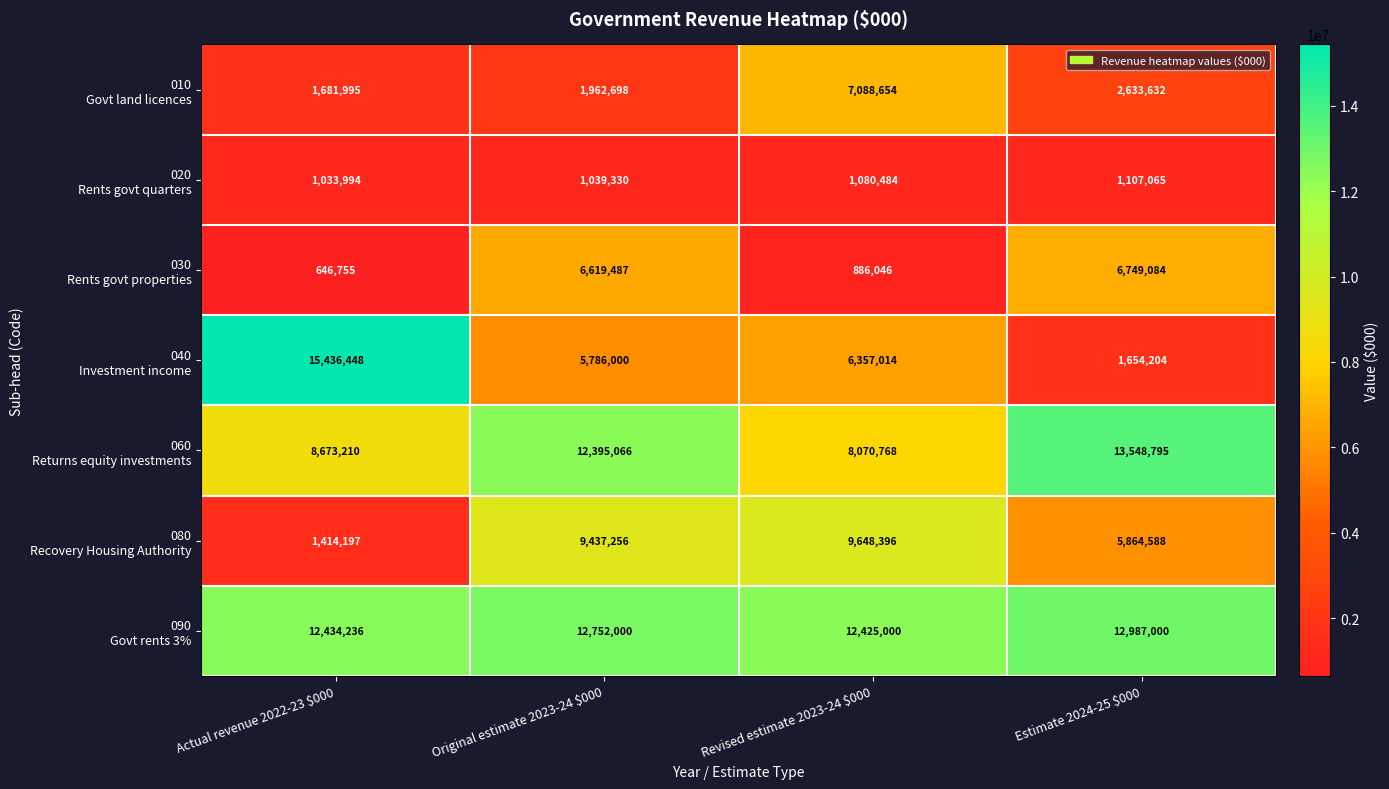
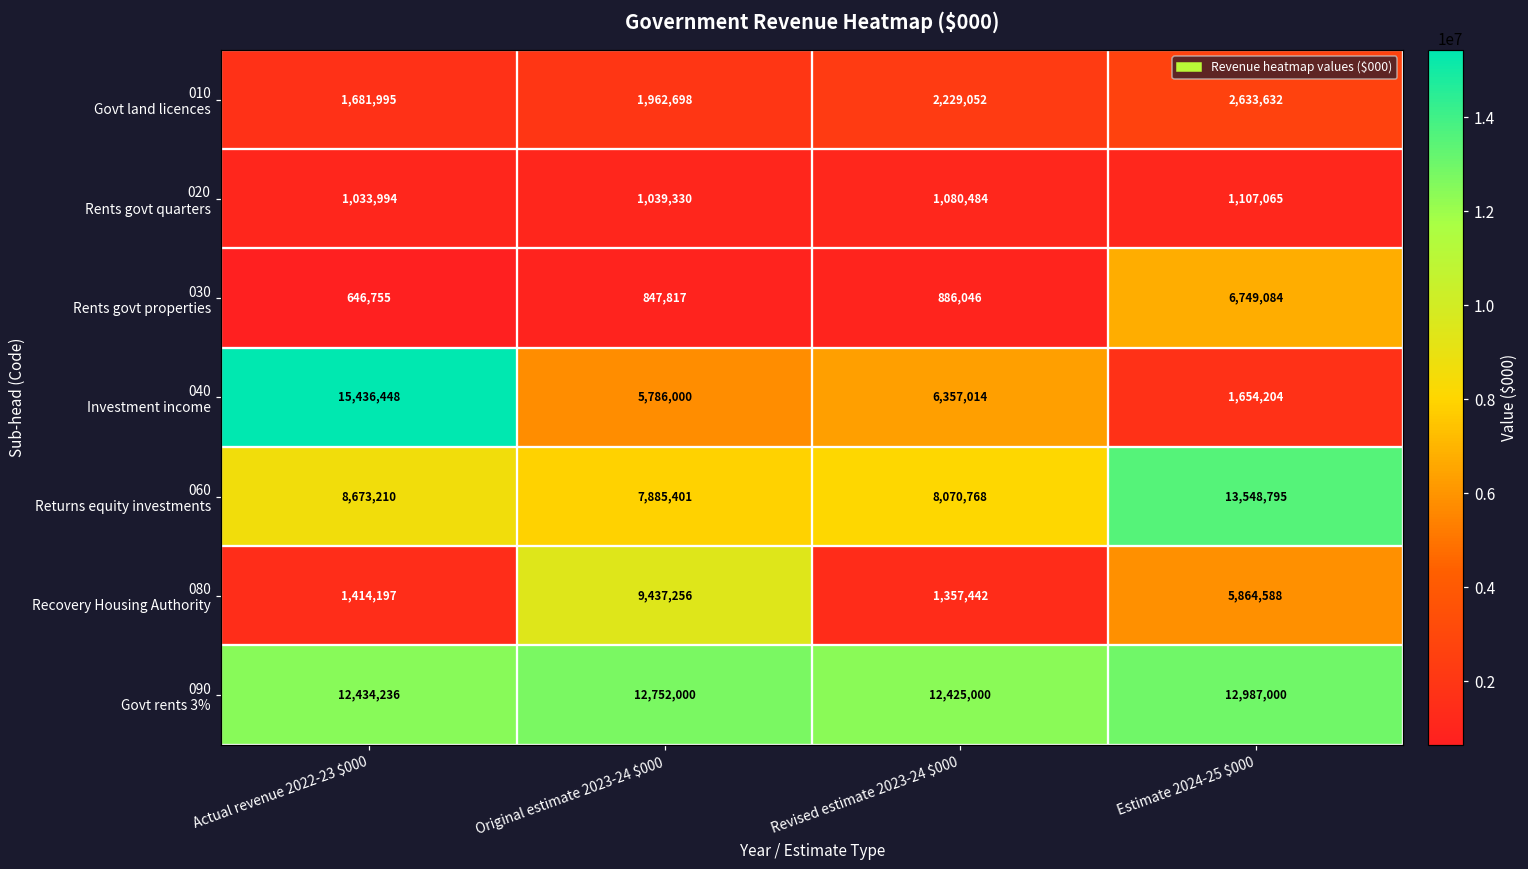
  {
    "010 Govt land licences": {
      "Actual revenue 2022-23 $000": "1,681,995",
      "Original estimate 2023-24 $000": "1,962,698",
-     "Revised estimate 2023-24 $000": "7,088,654",
+     "Revised estimate 2023-24 $000": "2,229,052",
      "Estimate 2024-25 $000": "2,633,632"
    },
    "020 Rents govt quarters": {
      "Actual revenue 2022-23 $000": "1,033,994",
      "Original estimate 2023-24 $000": "1,039,330",
      "Revised estimate 2023-24 $000": "1,080,484",
      "Estimate 2024-25 $000": "1,107,065"
    },
    "030 Rents govt properties": {
      "Actual revenue 2022-23 $000": "646,755",
-     "Original estimate 2023-24 $000": "6,619,487",
+     "Original estimate 2023-24 $000": "847,817",
      "Revised estimate 2023-24 $000": "886,046",
      "Estimate 2024-25 $000": "6,749,084"
    },
    "040 Investment income": {
      "Actual revenue 2022-23 $000": "15,436,448",
      "Original estimate 2023-24 $000": "5,786,000",
      "Revised estimate 2023-24 $000": "6,357,014",
      "Estimate 2024-25 $000": "1,654,204"
    },
    "060 Returns equity investments": {
      "Actual revenue 2022-23 $000": "8,673,210",
-     "Original estimate 2023-24 $000": "12,395,066",
+     "Original estimate 2023-24 $000": "7,885,401",
      "Revised estimate 2023-24 $000": "8,070,768",
      "Estimate 2024-25 $000": "13,548,795"
    },
    "080 Recovery Housing Authority": {
      "Actual revenue 2022-23 $000": "1,414,197",
      "Original estimate 2023-24 $000": "9,437,256",
-     "Revised estimate 2023-24 $000": "9,648,396",
+     "Revised estimate 2023-24 $000": "1,357,442",
      "Estimate 2024-25 $000": "5,864,588"
    },
    "090 Govt rents 3%": {
      "Actual revenue 2022-23 $000": "12,434,236",
      "Original estimate 2023-24 $000": "12,752,000",
      "Revised estimate 2023-24 $000": "12,425,000",
      "Estimate 2024-25 $000": "12,987,000"
    }
  }
